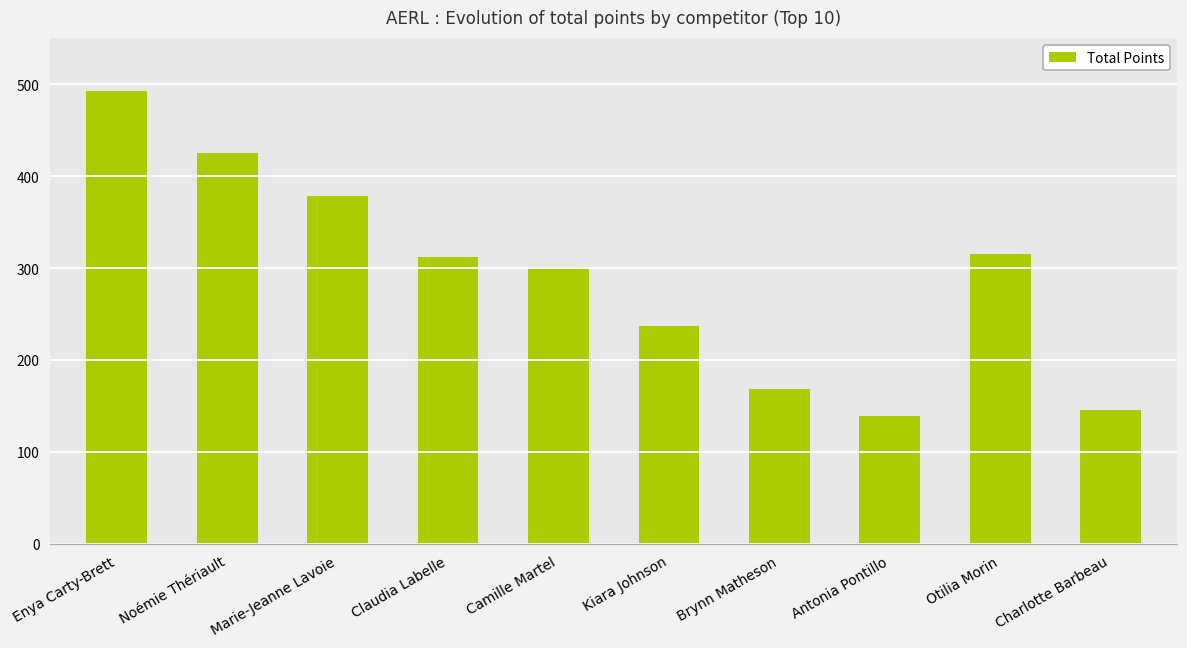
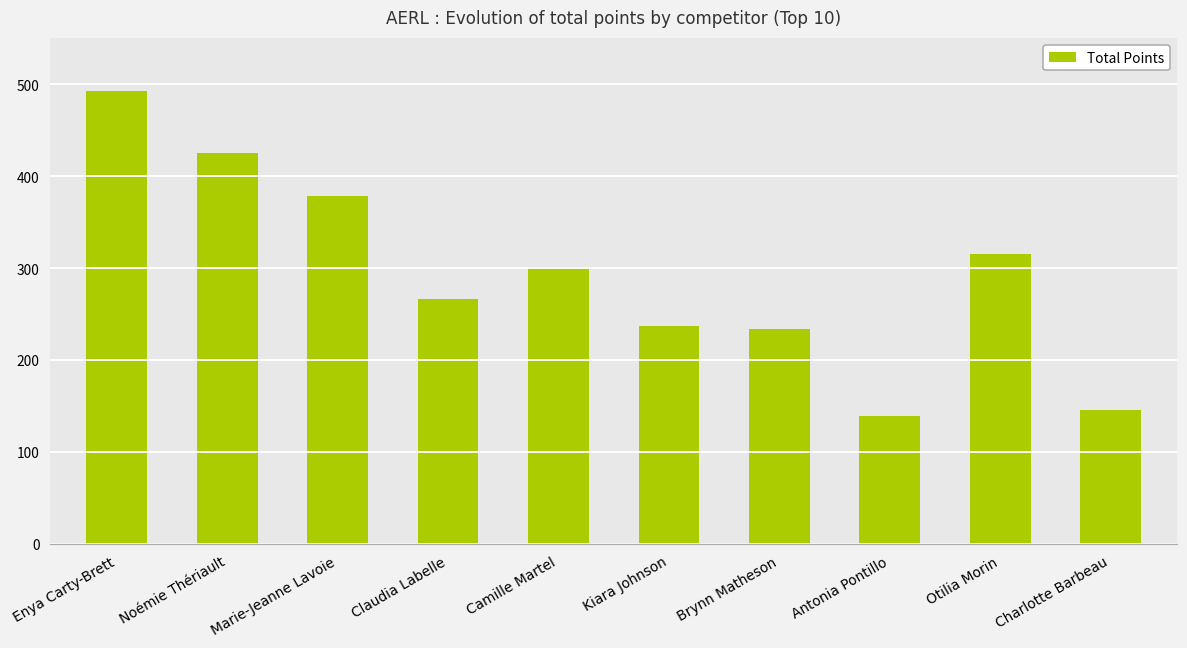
  {
    "Enya Carty-Brett": 490,
    "Noémie Thériault": 430,
    "Marie-Jeanne Lavoie": 380,
-   "Claudia Labelle": 310,
+   "Claudia Labelle": 270,
    "Camille Martel": 300,
    "Kiara Johnson": 240,
-   "Brynn Matheson": 170,
+   "Brynn Matheson": 230,
    "Antonia Pontillo": 140,
    "Otilia Morin": 320,
    "Charlotte Barbeau": 150
  }
